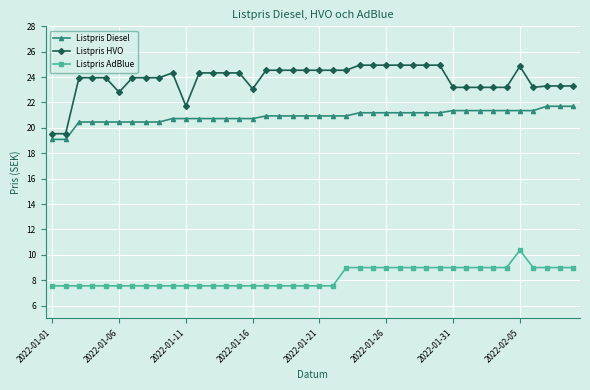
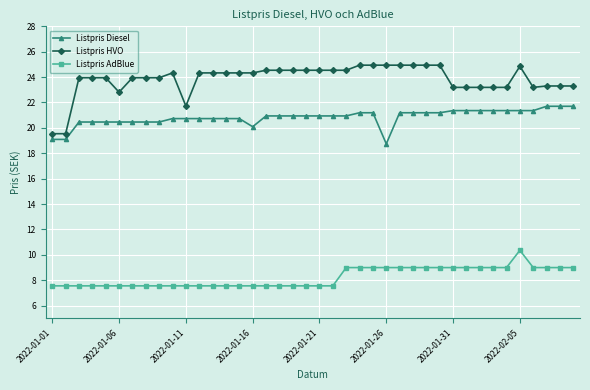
  {
    "Listpris Diesel": {
      "2022-01-01": 19.1,
      "2022-01-06": 20.5,
      "2022-01-11": 20.7,
-     "2022-01-16": 20.7,
+     "2022-01-16": 20.1,
      "2022-01-21": 20.9,
-     "2022-01-26": 21.2,
+     "2022-01-26": 18.7,
      "2022-01-31": 21.4,
      "2022-02-05": 21.4
    },
    "Listpris HVO": {
      "2022-01-01": 19.5,
      "2022-01-06": 22.8,
      "2022-01-11": 21.7,
-     "2022-01-16": 23.1,
+     "2022-01-16": 24.3,
      "2022-01-21": 24.5,
      "2022-01-26": 24.9,
      "2022-01-31": 23.2,
      "2022-02-05": 24.9
    },
    "Listpris AdBlue": {
      "2022-01-01": 7.6,
      "2022-01-06": 7.6,
      "2022-01-11": 7.6,
      "2022-01-16": 7.6,
      "2022-01-21": 7.6,
      "2022-01-26": 9.0,
      "2022-01-31": 9.0,
      "2022-02-05": 10.4
    }
  }
